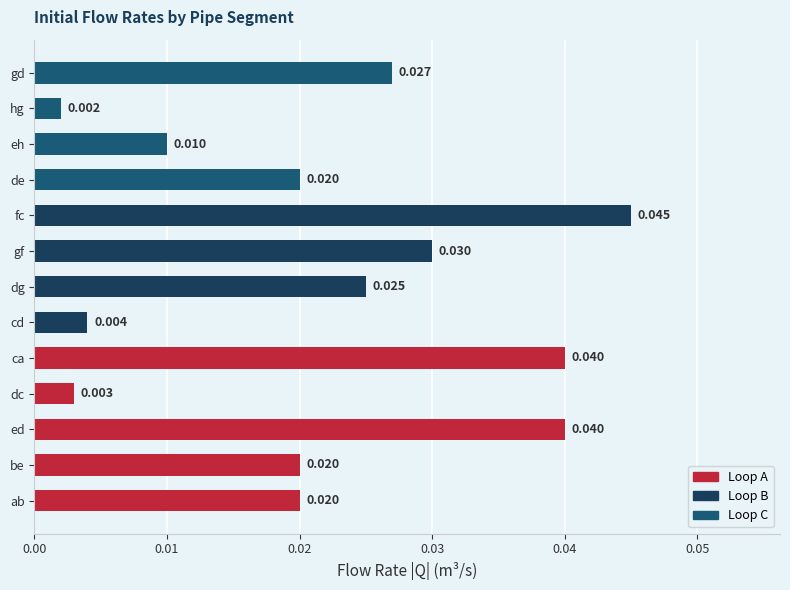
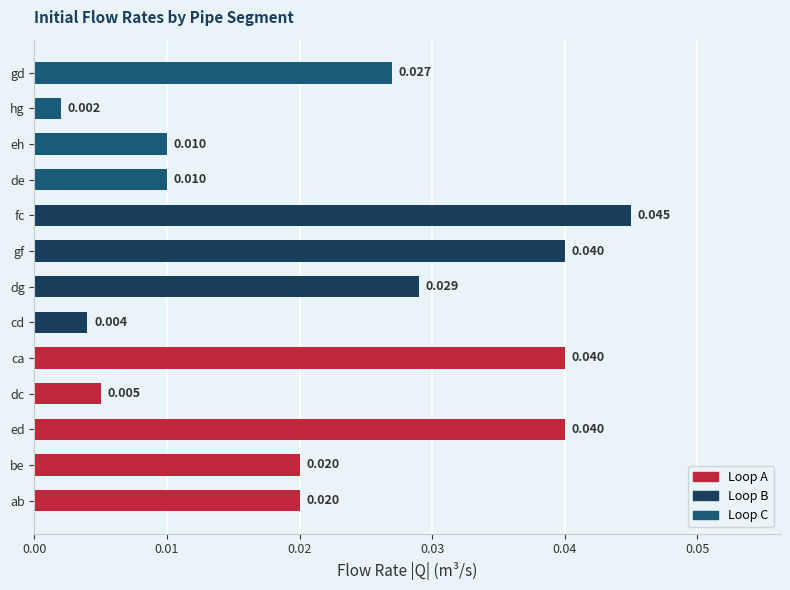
  {
    "gd": 0.027,
    "hg": 0.002,
    "eh": 0.010,
-   "de": 0.020,
+   "de": 0.010,
    "fc": 0.045,
-   "gf": 0.030,
-   "dg": 0.025,
+   "gf": 0.040,
+   "dg": 0.029,
    "cd": 0.004,
    "ca": 0.040,
-   "dc": 0.003,
+   "dc": 0.005,
    "ed": 0.040,
    "be": 0.020,
    "ab": 0.020
  }
